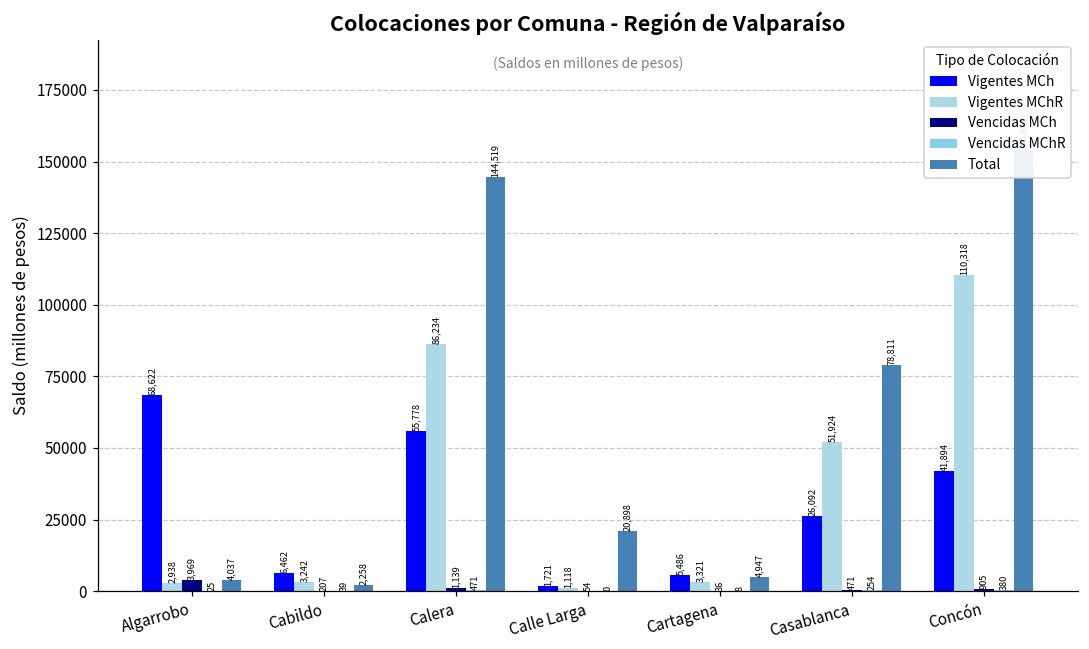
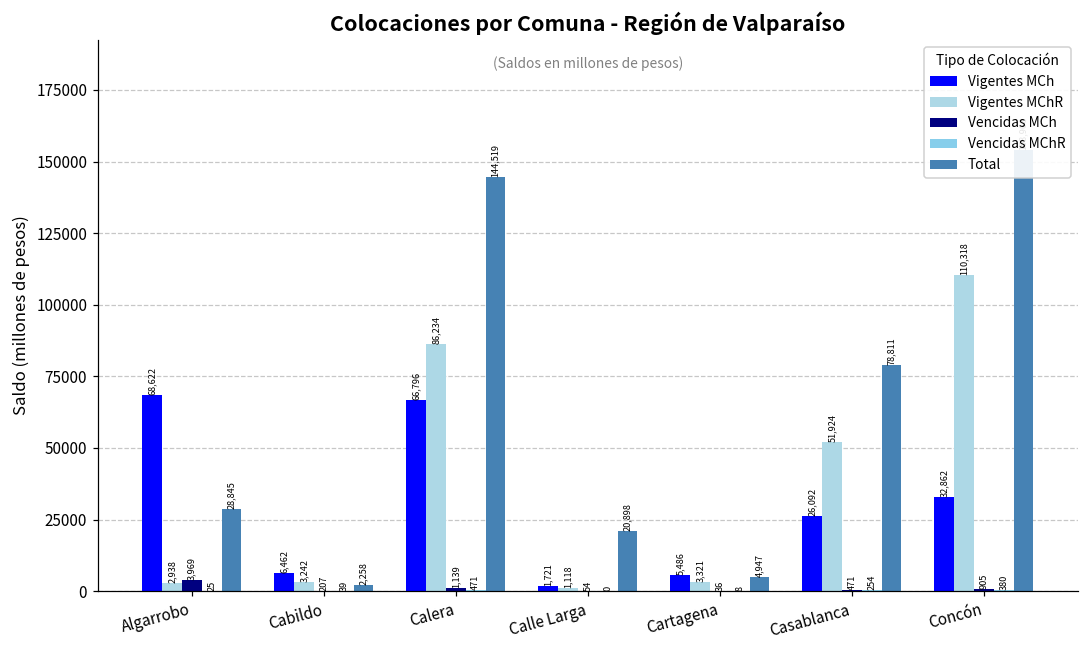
  {
    "Vigentes MCh": {
      "Algarrobo": "68,622",
      "Cabildo": "6,462",
-     "Calera": "55,778",
+     "Calera": "66,796",
      "Calle Larga": "1,721",
      "Cartagena": "5,486",
      "Casablanca": "26,092",
-     "Concón": "41,894"
+     "Concón": "32,862"
    },
    "Vencidas MCh": {
      "Algarrobo": "3,969",
      "Cabildo": "207",
      "Calera": "1,139",
      "Calle Larga": "54",
      "Cartagena": "36",
      "Casablanca": "471",
      "Concón": "905"
    },
    "Total": {
-     "Algarrobo": "4,037",
+     "Algarrobo": "28,845",
      "Cabildo": "2,258",
      "Calera": "144,519",
      "Calle Larga": "20,898",
      "Cartagena": "4,947",
      "Casablanca": "78,811"
    }
  }
